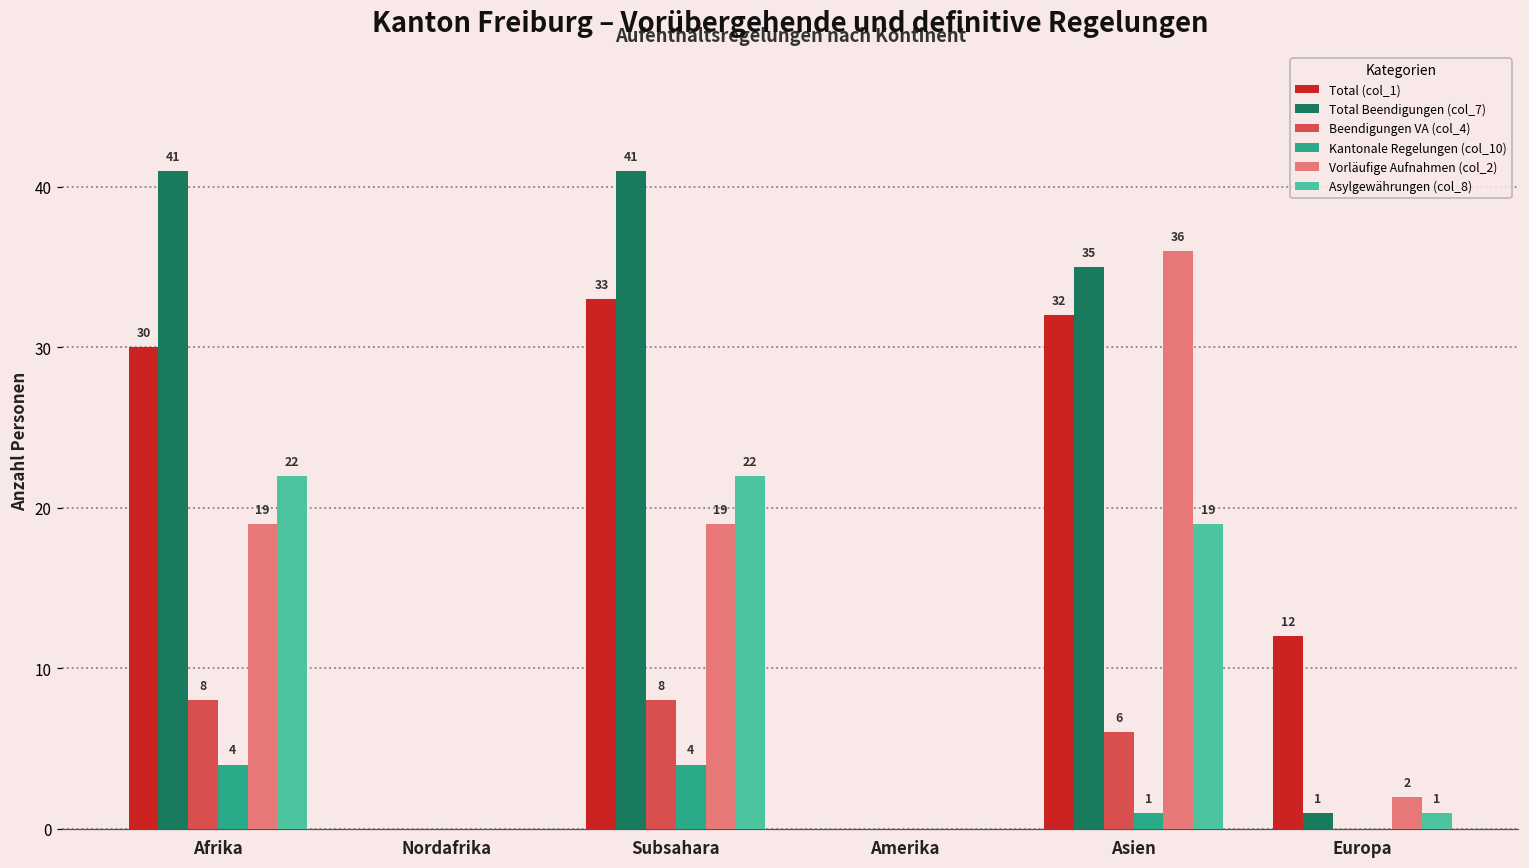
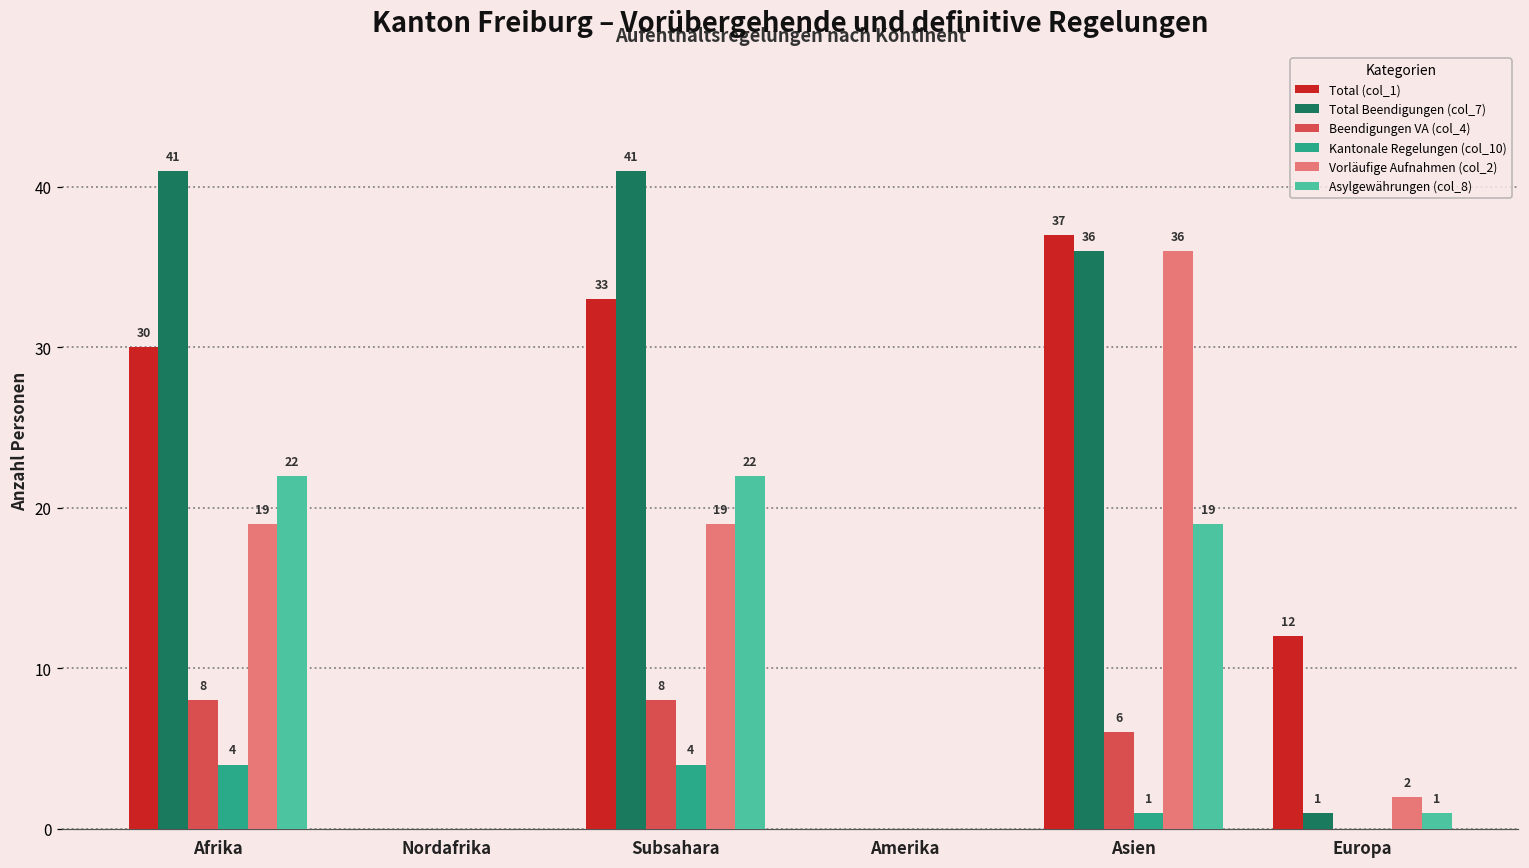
  {
    "Total (col_1)": {
      "Afrika": 30,
      "Subsahara": 33,
-     "Asien": 32,
+     "Asien": 37,
      "Europa": 12
    },
    "Total Beendigungen (col_7)": {
      "Afrika": 41,
      "Subsahara": 41,
-     "Asien": 35,
+     "Asien": 36,
      "Europa": 1
    }
  }
